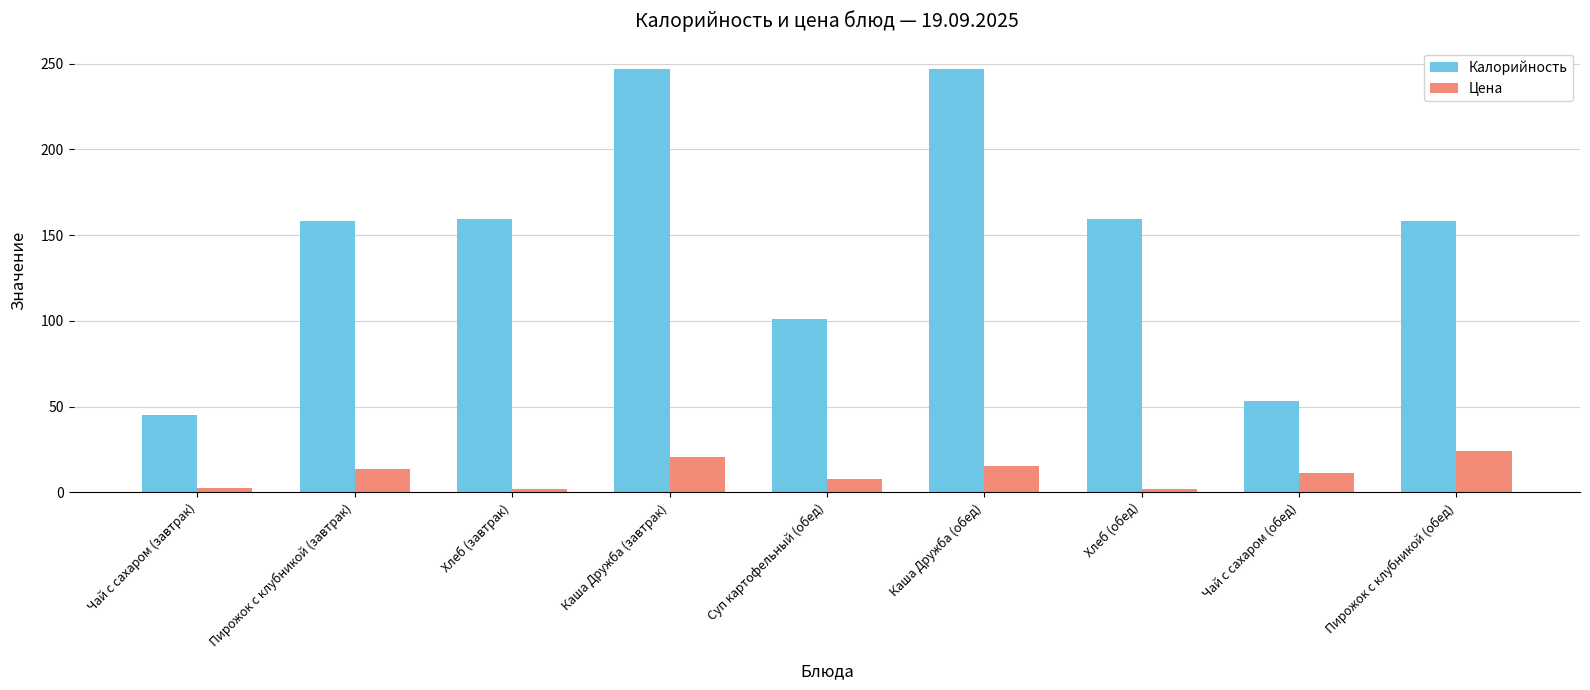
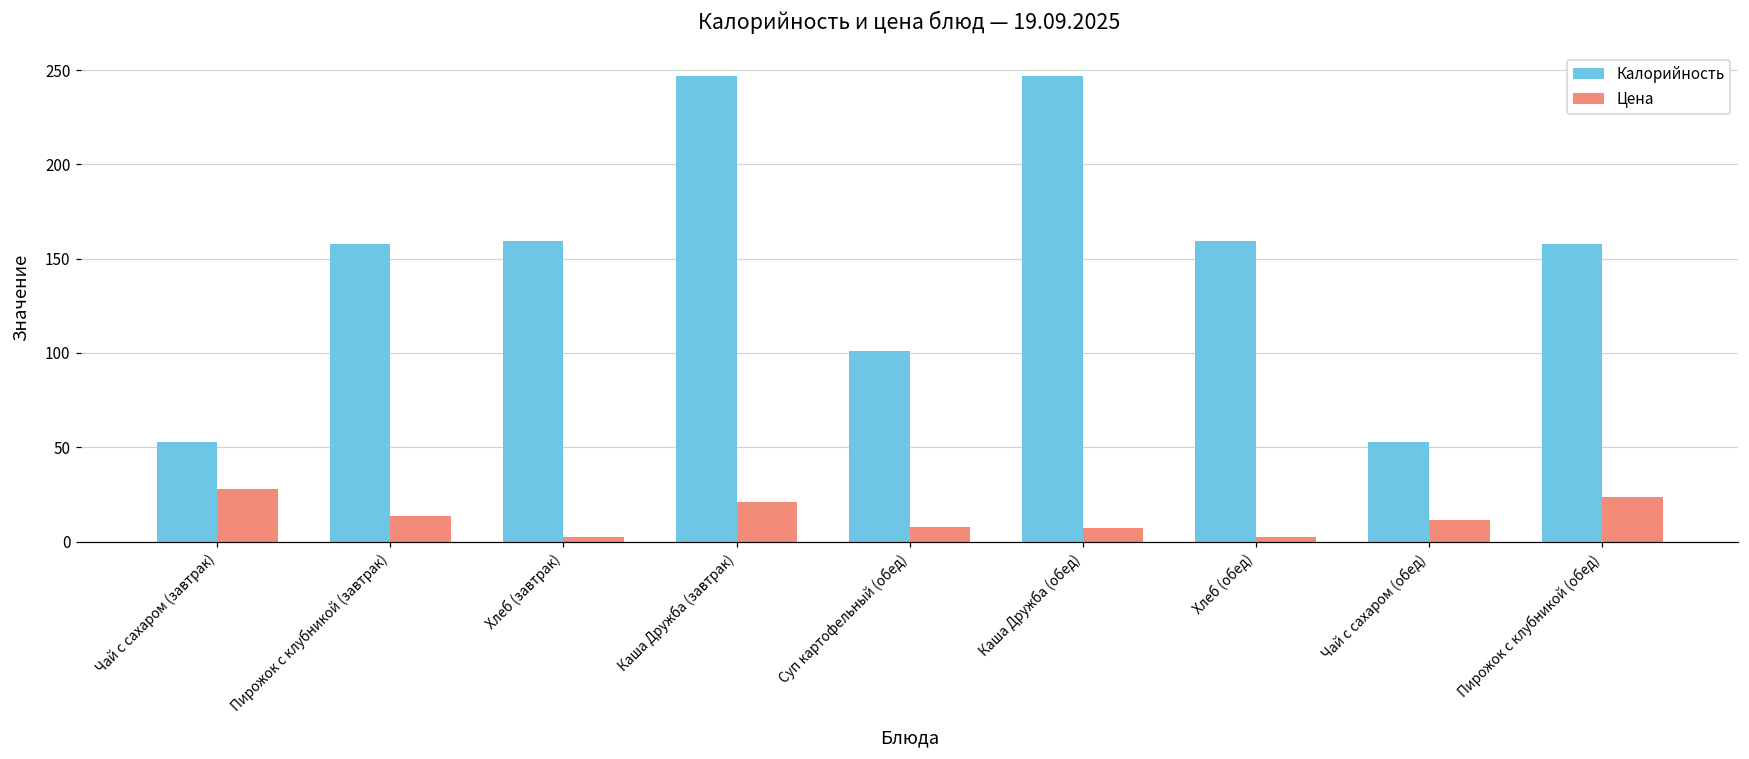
  {
    "Калорийность": {
-     "Чай с сахаром (завтрак)": 45,
+     "Чай с сахаром (завтрак)": 53,
      "Пирожок с клубникой (завтрак)": 158,
      "Хлеб (завтрак)": 160,
      "Каша Дружба (завтрак)": 247,
      "Суп картофельный (обед)": 101,
      "Каша Дружба (обед)": 247,
      "Хлеб (обед)": 160,
      "Чай с сахаром (обед)": 53,
      "Пирожок с клубникой (обед)": 158
    },
    "Цена": {
-     "Чай с сахаром (завтрак)": 2,
+     "Чай с сахаром (завтрак)": 28,
      "Пирожок с клубникой (завтрак)": 14,
      "Хлеб (завтрак)": 2,
      "Каша Дружба (завтрак)": 21,
      "Суп картофельный (обед)": 8,
-     "Каша Дружба (обед)": 16,
+     "Каша Дружба (обед)": 7,
      "Хлеб (обед)": 2,
      "Чай с сахаром (обед)": 11,
      "Пирожок с клубникой (обед)": 24
    }
  }
